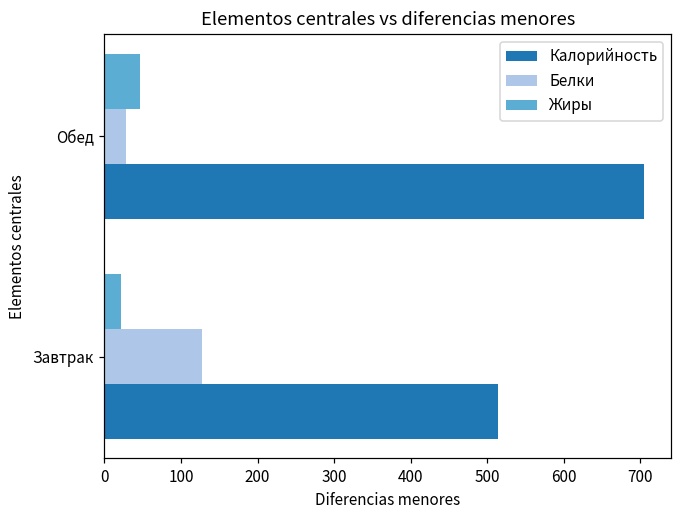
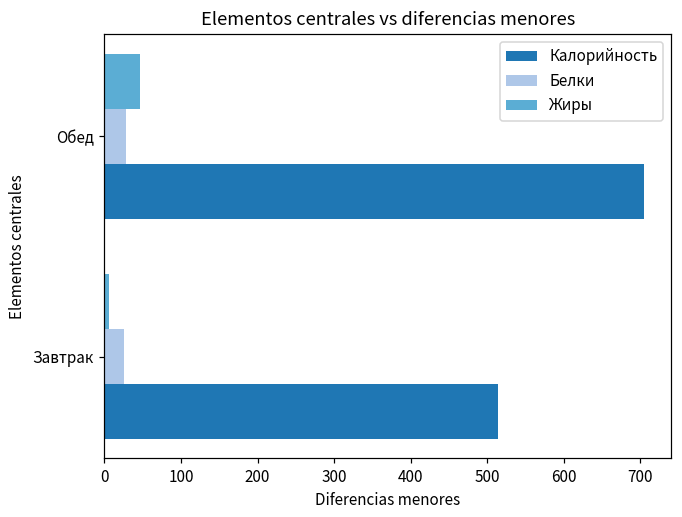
  {
    "Калорийность": {
      "Обед": 700,
      "Завтрак": 510
    },
    "Белки": {
      "Обед": 30,
-     "Завтрак": 130
+     "Завтрак": 30
    },
    "Жиры": {
      "Обед": 50,
-     "Завтрак": 20
+     "Завтрак": 10
    }
  }
